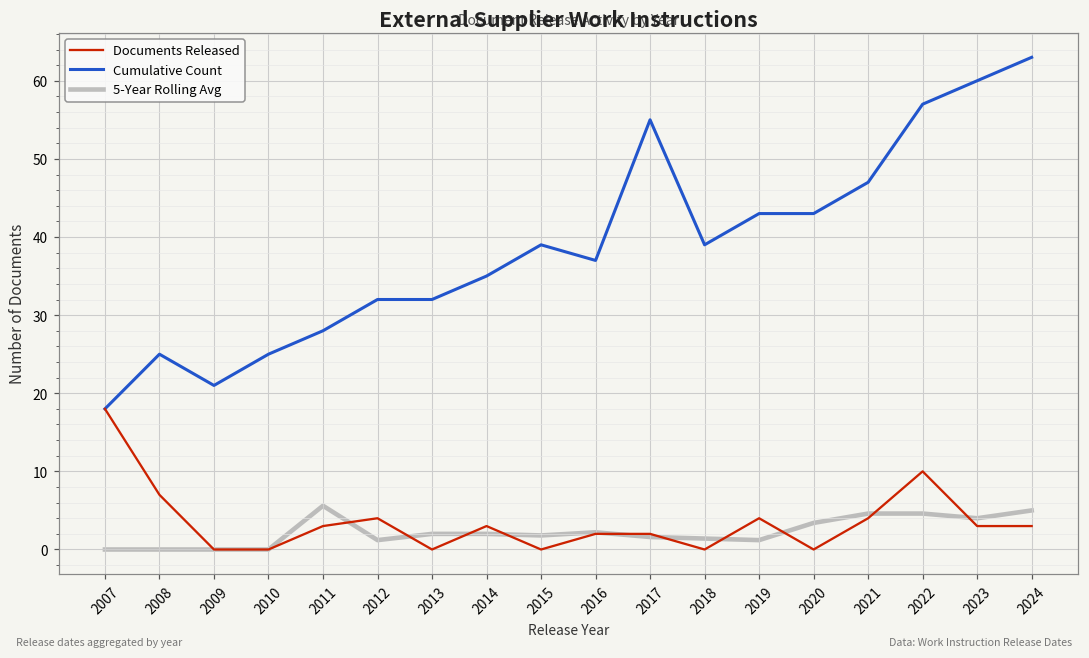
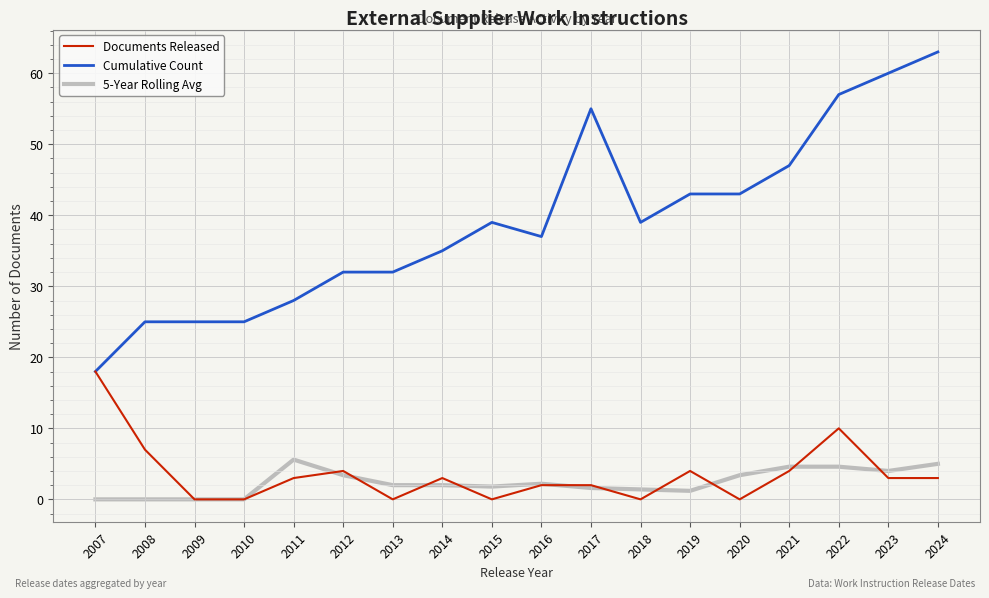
  {
    "Documents Released": {
      "2008": 7,
      "2011": 3,
      "2012": 4,
      "2013": 0,
      "2014": 3,
      "2015": 0,
      "2017": 2,
      "2018": 0,
      "2019": 4,
      "2020": 0,
      "2021": 4,
      "2022": 10,
      "2023": 3,
      "2024": 3
    },
    "Cumulative Count": {
      "2008": 25,
-     "2009": 21,
+     "2009": 25,
      "2010": 25,
      "2011": 28,
      "2012": 32,
      "2013": 32,
      "2014": 35,
      "2015": 39,
      "2016": 37,
      "2017": 55,
      "2018": 39,
      "2019": 43,
      "2020": 43,
      "2021": 47,
      "2022": 57,
      "2023": 60,
      "2024": 63
    },
    "5-Year Rolling Avg": {
      "2007": 0,
      "2008": 0,
      "2011": 6,
-     "2012": 1,
+     "2012": 3,
      "2013": 2,
      "2014": 2,
      "2015": 2,
      "2017": 2,
      "2018": 1,
      "2019": 1,
      "2020": 3,
      "2021": 5,
      "2022": 5,
      "2023": 4,
      "2024": 5
    }
  }
